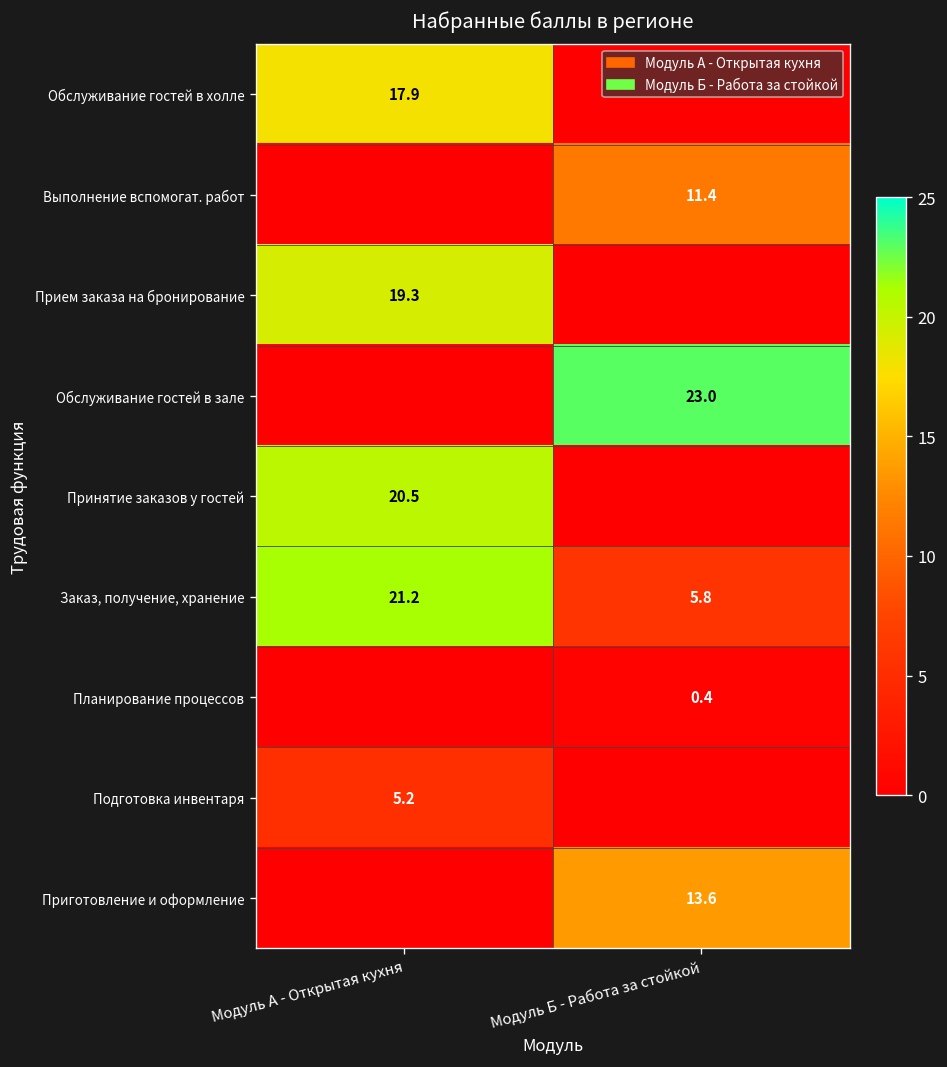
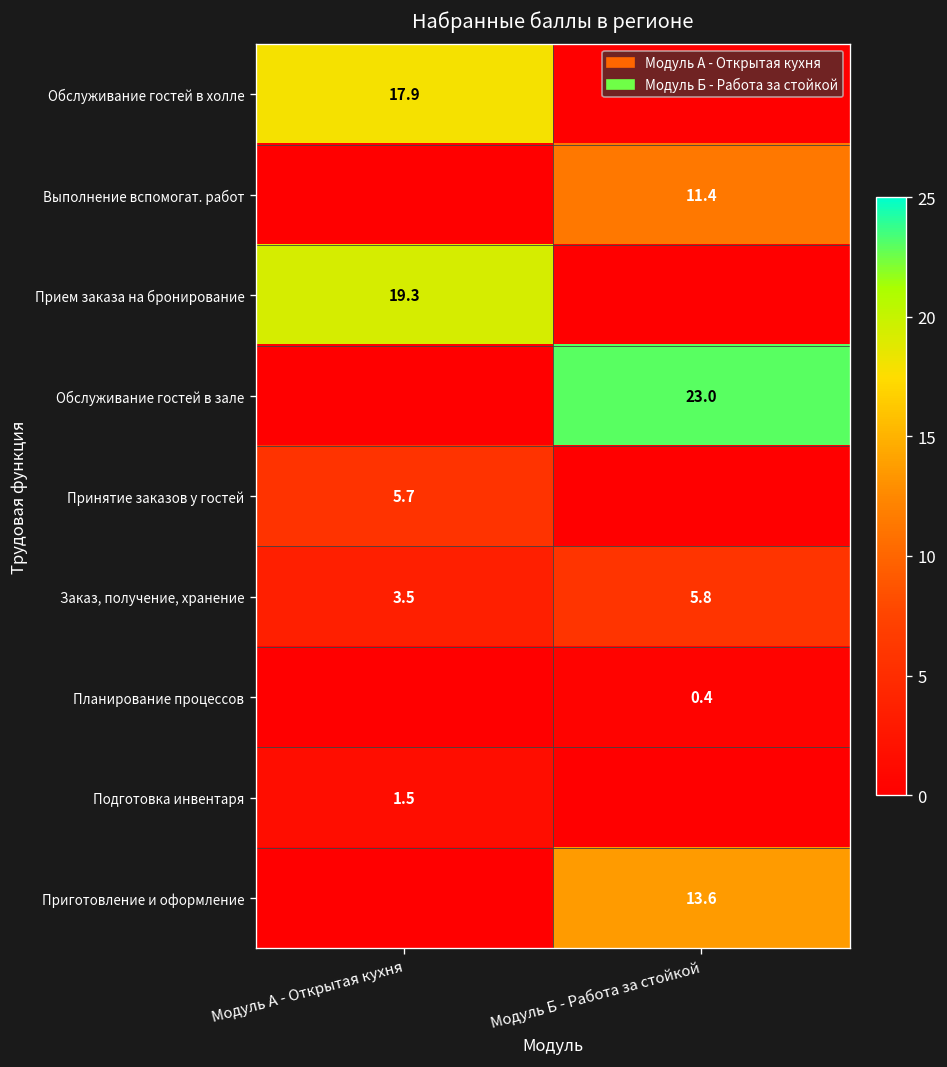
  {
    "Обслуживание гостей в холле": {
      "Модуль А - Открытая кухня": 17.9
    },
    "Выполнение вспомогат. работ": {
      "Модуль Б - Работа за стойкой": 11.4
    },
    "Прием заказа на бронирование": {
      "Модуль А - Открытая кухня": 19.3
    },
    "Обслуживание гостей в зале": {
      "Модуль Б - Работа за стойкой": 23.0
    },
    "Принятие заказов у гостей": {
-     "Модуль А - Открытая кухня": 20.5
+     "Модуль А - Открытая кухня": 5.7
    },
    "Заказ, получение, хранение": {
-     "Модуль А - Открытая кухня": 21.2,
+     "Модуль А - Открытая кухня": 3.5,
      "Модуль Б - Работа за стойкой": 5.8
    },
    "Планирование процессов": {
      "Модуль Б - Работа за стойкой": 0.4
    },
    "Подготовка инвентаря": {
-     "Модуль А - Открытая кухня": 5.2
+     "Модуль А - Открытая кухня": 1.5
    },
    "Приготовление и оформление": {
      "Модуль Б - Работа за стойкой": 13.6
    }
  }
